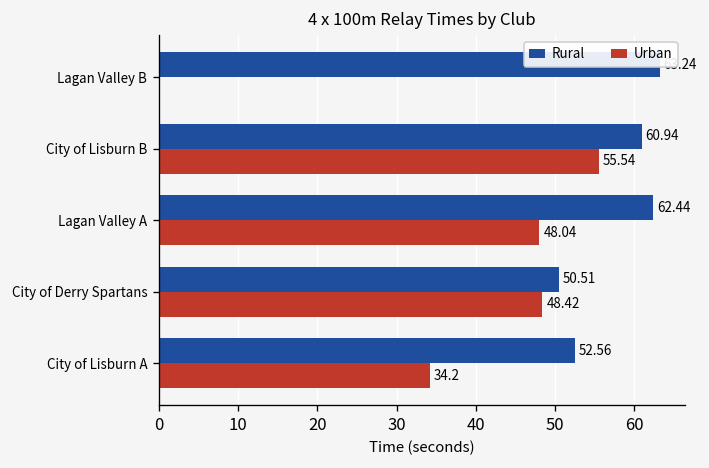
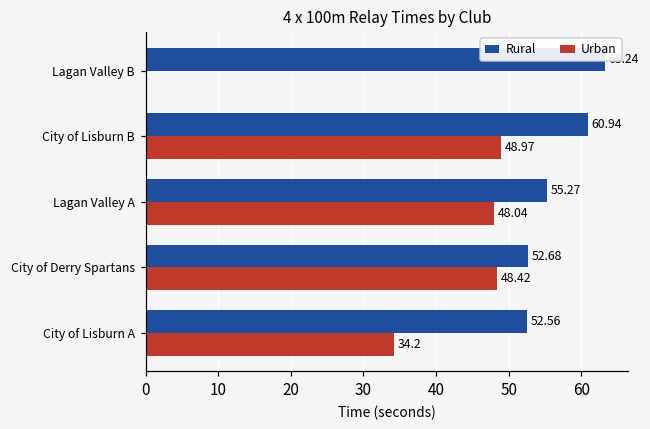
  {
    "Rural": {
      "City of Lisburn B": 60.94,
-     "Lagan Valley A": 62.44,
-     "City of Derry Spartans": 50.51,
+     "Lagan Valley A": 55.27,
+     "City of Derry Spartans": 52.68,
      "City of Lisburn A": 52.56
    },
    "Urban": {
-     "City of Lisburn B": 55.54,
+     "City of Lisburn B": 48.97,
      "Lagan Valley A": 48.04,
      "City of Derry Spartans": 48.42,
      "City of Lisburn A": 34.2
    }
  }
